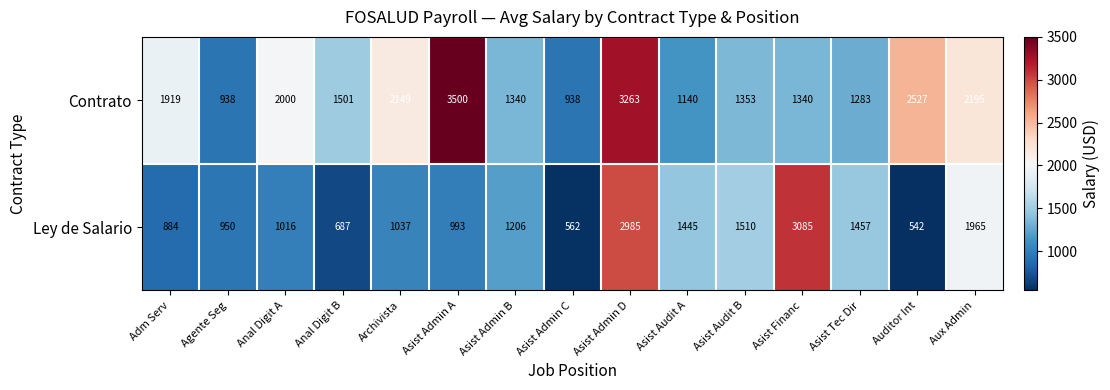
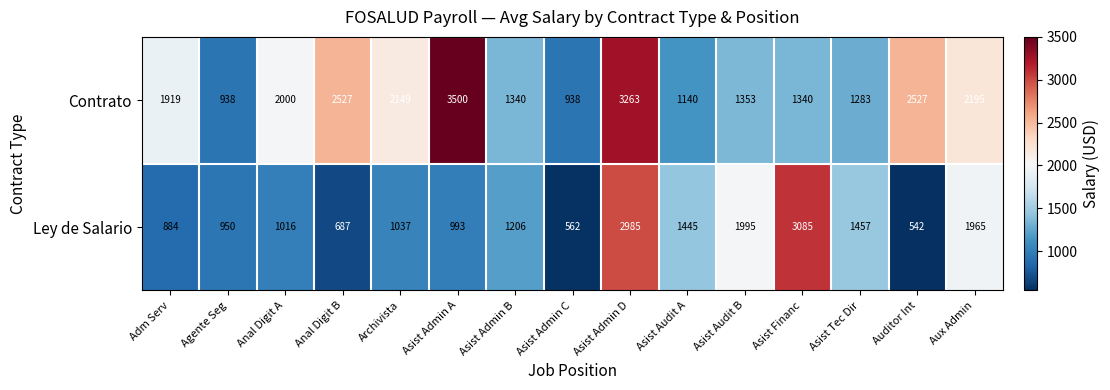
  {
    "Contrato": {
      "Adm Serv": 1919,
      "Agente Seg": 938,
      "Anal Digit A": 2000,
-     "Anal Digit B": 1501,
+     "Anal Digit B": 2527,
      "Asist Admin A": 3500,
      "Asist Admin B": 1340,
      "Asist Admin C": 938,
      "Asist Admin D": 3263,
      "Asist Audit A": 1140,
      "Asist Audit B": 1353,
      "Asist Financ": 1340,
      "Asist Tec Dir": 1283,
      "Auditor Int": 2527
    },
    "Ley de Salario": {
      "Adm Serv": 884,
      "Agente Seg": 950,
      "Anal Digit A": 1016,
      "Anal Digit B": 687,
      "Archivista": 1037,
      "Asist Admin A": 993,
      "Asist Admin B": 1206,
      "Asist Admin C": 562,
      "Asist Admin D": 2985,
      "Asist Audit A": 1445,
-     "Asist Audit B": 1510,
+     "Asist Audit B": 1995,
      "Asist Financ": 3085,
      "Asist Tec Dir": 1457,
      "Auditor Int": 542,
      "Aux Admin": 1965
    }
  }
